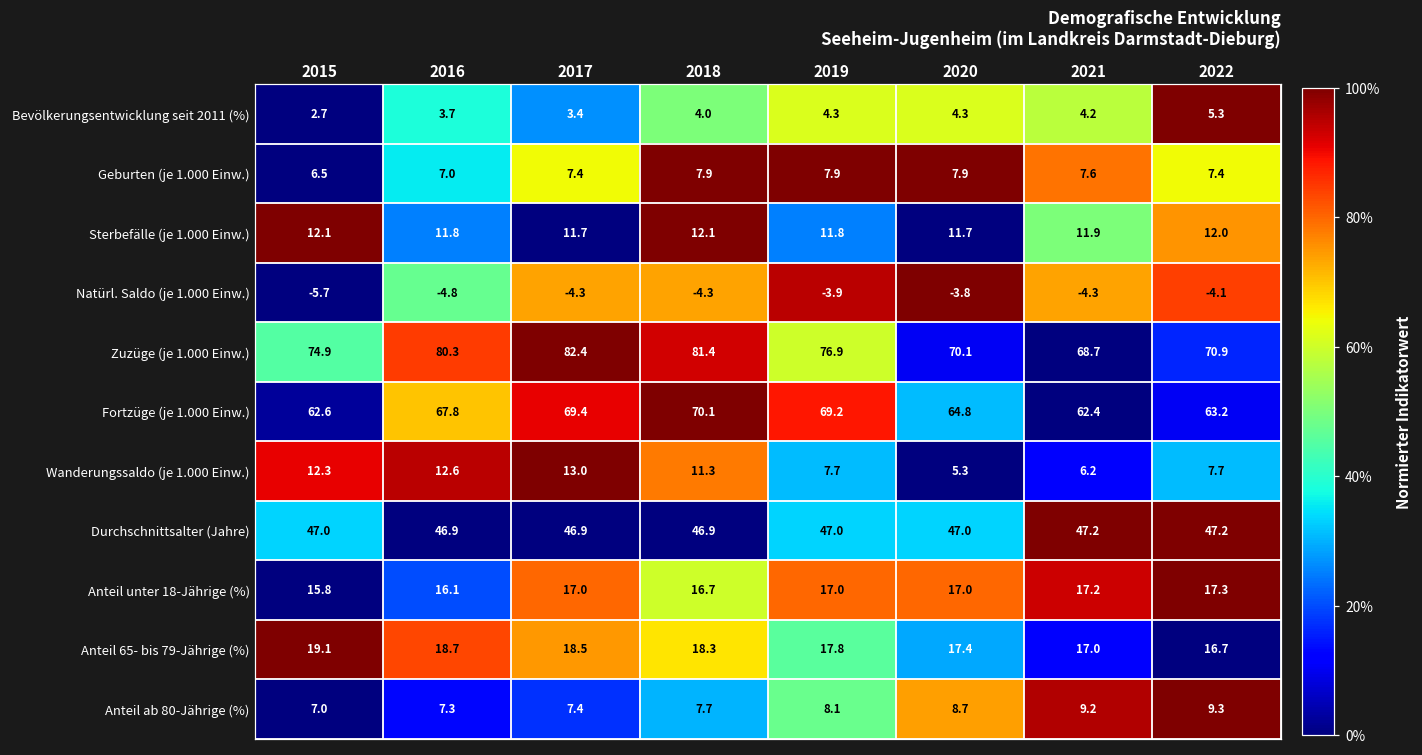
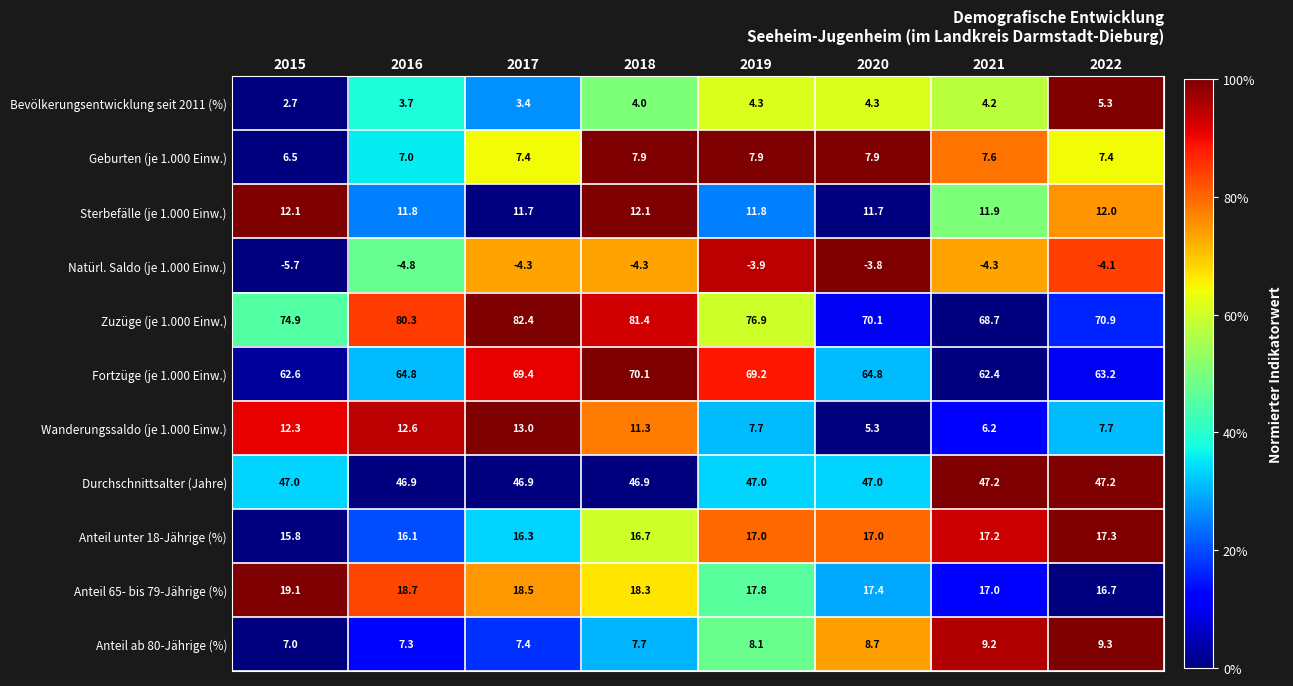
  {
    "Bevölkerungsentwicklung seit 2011 (%)": {
      "2015": 2.7,
      "2016": 3.7,
      "2017": 3.4,
      "2018": 4.0,
      "2019": 4.3,
      "2020": 4.3,
      "2021": 4.2,
      "2022": 5.3
    },
    "Geburten (je 1.000 Einw.)": {
      "2015": 6.5,
      "2016": 7.0,
      "2017": 7.4,
      "2018": 7.9,
      "2019": 7.9,
      "2020": 7.9,
      "2021": 7.6,
      "2022": 7.4
    },
    "Sterbefälle (je 1.000 Einw.)": {
      "2015": 12.1,
      "2016": 11.8,
      "2017": 11.7,
      "2018": 12.1,
      "2019": 11.8,
      "2020": 11.7,
      "2021": 11.9,
      "2022": 12.0
    },
    "Natürl. Saldo (je 1.000 Einw.)": {
      "2015": -5.7,
      "2016": -4.8,
      "2017": -4.3,
      "2018": -4.3,
      "2019": -3.9,
      "2020": -3.8,
      "2021": -4.3,
      "2022": -4.1
    },
    "Zuzüge (je 1.000 Einw.)": {
      "2015": 74.9,
      "2016": 80.3,
      "2017": 82.4,
      "2018": 81.4,
      "2019": 76.9,
      "2020": 70.1,
      "2021": 68.7,
      "2022": 70.9
    },
    "Fortzüge (je 1.000 Einw.)": {
      "2015": 62.6,
-     "2016": 67.8,
+     "2016": 64.8,
      "2017": 69.4,
      "2018": 70.1,
      "2019": 69.2,
      "2020": 64.8,
      "2021": 62.4,
      "2022": 63.2
    },
    "Wanderungssaldo (je 1.000 Einw.)": {
      "2015": 12.3,
      "2016": 12.6,
      "2017": 13.0,
      "2018": 11.3,
      "2019": 7.7,
      "2020": 5.3,
      "2021": 6.2,
      "2022": 7.7
    },
    "Durchschnittsalter (Jahre)": {
      "2015": 47.0,
      "2016": 46.9,
      "2017": 46.9,
      "2018": 46.9,
      "2019": 47.0,
      "2020": 47.0,
      "2021": 47.2,
      "2022": 47.2
    },
    "Anteil unter 18-Jährige (%)": {
      "2015": 15.8,
      "2016": 16.1,
-     "2017": 17.0,
+     "2017": 16.3,
      "2018": 16.7,
      "2019": 17.0,
      "2020": 17.0,
      "2021": 17.2,
      "2022": 17.3
    },
    "Anteil 65- bis 79-Jährige (%)": {
      "2015": 19.1,
      "2016": 18.7,
      "2017": 18.5,
      "2018": 18.3,
      "2019": 17.8,
      "2020": 17.4,
      "2021": 17.0,
      "2022": 16.7
    },
    "Anteil ab 80-Jährige (%)": {
      "2015": 7.0,
      "2016": 7.3,
      "2017": 7.4,
      "2018": 7.7,
      "2019": 8.1,
      "2020": 8.7,
      "2021": 9.2,
      "2022": 9.3
    }
  }
